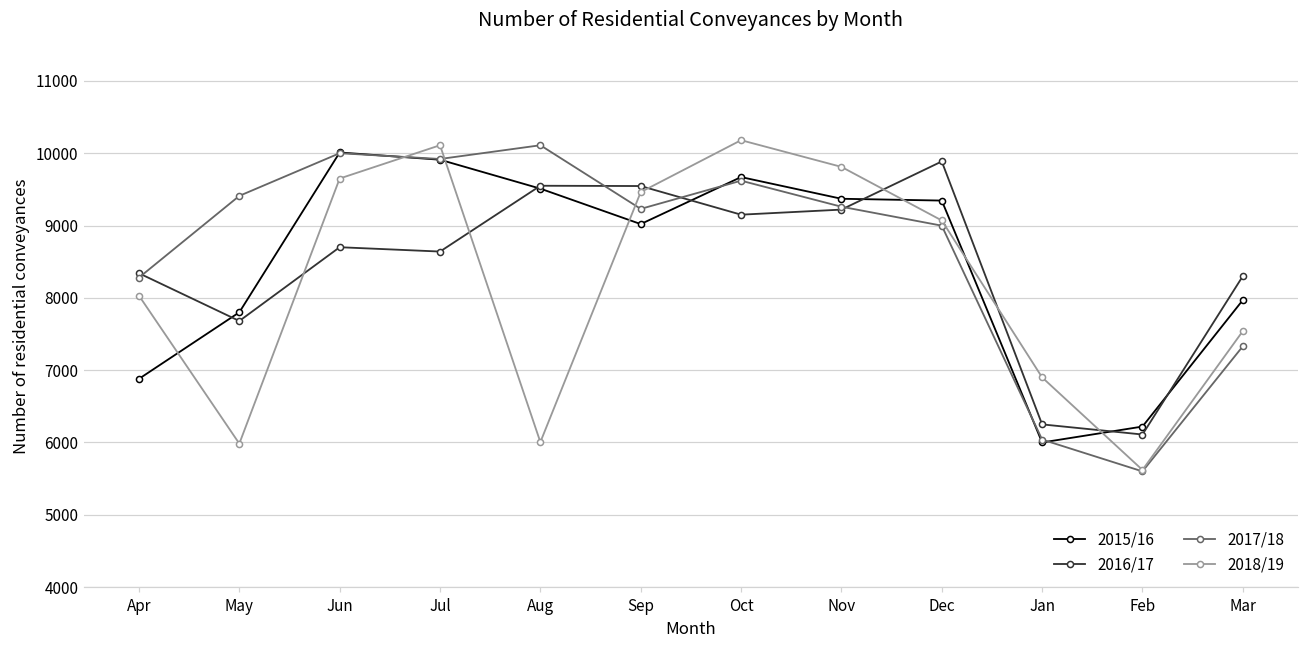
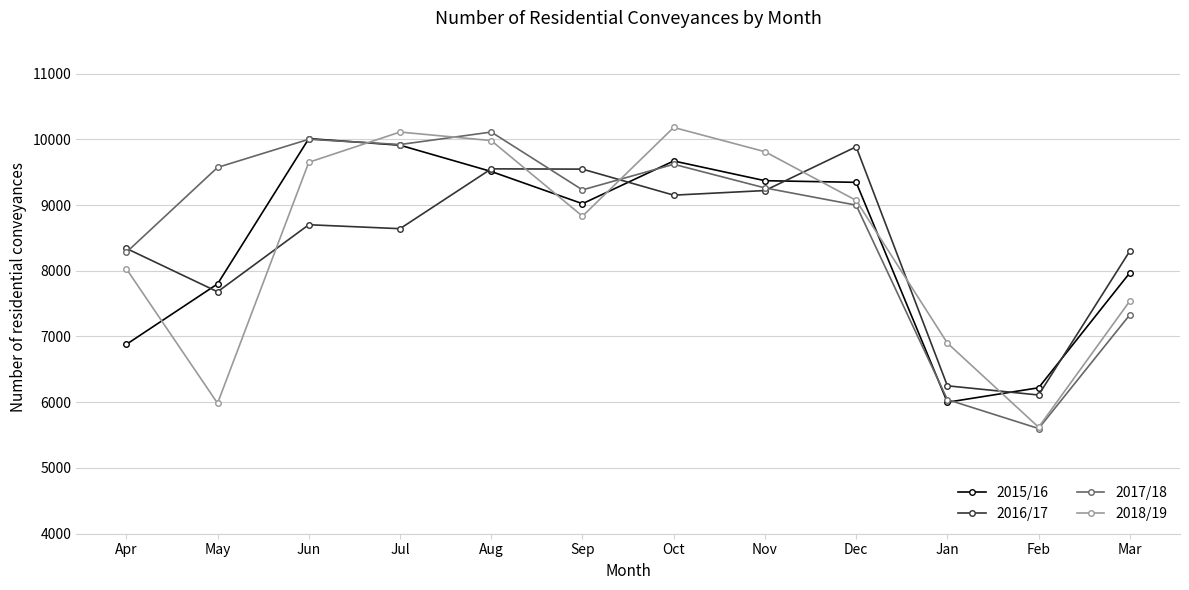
  {
    "2015/16": {
      "Apr": 6900,
      "May": 7800,
      "Aug": 9500,
      "Sep": 9000,
      "Oct": 9700,
      "Nov": 9400,
      "Dec": 9300,
      "Jan": 6000,
      "Feb": 6200,
      "Mar": 8000
    },
    "2016/17": {
      "Apr": 8300,
      "May": 7700,
      "Jun": 8700,
      "Jul": 8600,
      "Aug": 9600,
      "Sep": 9500,
      "Oct": 9200,
      "Nov": 9200,
      "Dec": 9900,
      "Jan": 6300,
      "Feb": 6100,
      "Mar": 8300
    },
    "2017/18": {
      "Apr": 8300,
-     "May": 9400,
+     "May": 9600,
      "Aug": 10100,
      "Sep": 9200,
      "Oct": 9600,
      "Nov": 9300,
      "Dec": 9000,
      "Jan": 6000,
      "Mar": 7300
    },
    "2018/19": {
      "Apr": 8000,
      "May": 6000,
      "Jun": 9700,
      "Jul": 10100,
-     "Aug": 6000,
-     "Sep": 9500,
+     "Aug": 10000,
+     "Sep": 8800,
      "Oct": 10200,
      "Nov": 9800,
      "Dec": 9100,
      "Jan": 6900,
      "Mar": 7500
    }
  }
